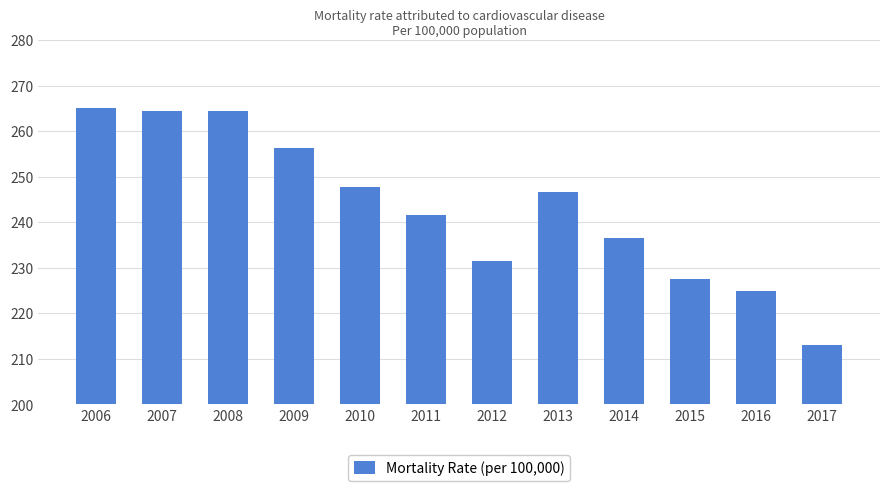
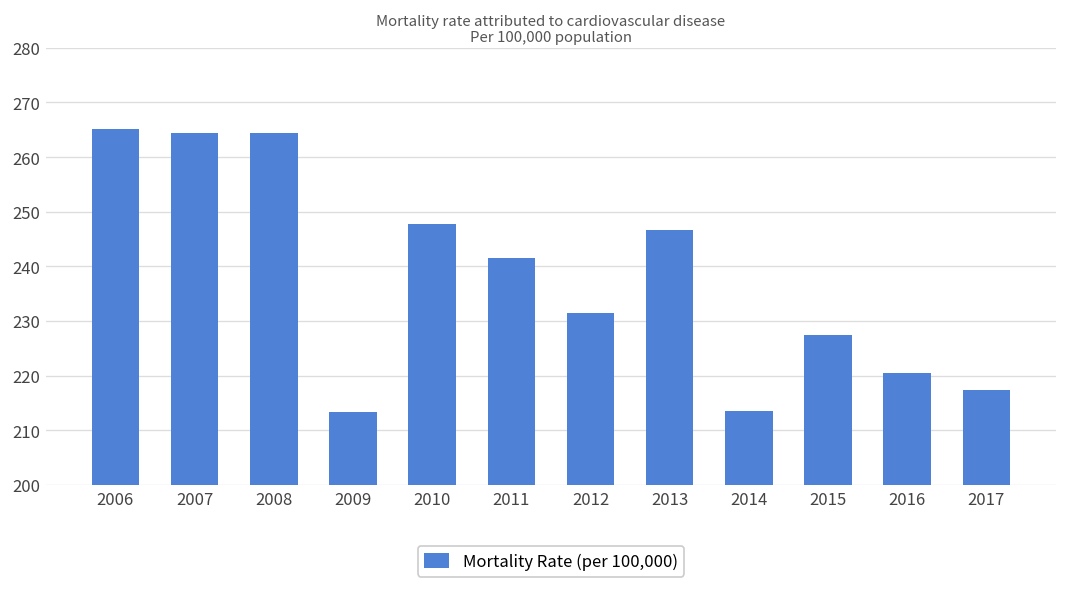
  {
    "2006": 265,
    "2007": 264,
    "2008": 264,
-   "2009": 256,
+   "2009": 213,
    "2010": 248,
    "2011": 242,
    "2012": 231,
    "2013": 247,
-   "2014": 237,
+   "2014": 214,
    "2015": 228,
-   "2016": 225,
-   "2017": 213
+   "2016": 221,
+   "2017": 217
  }
